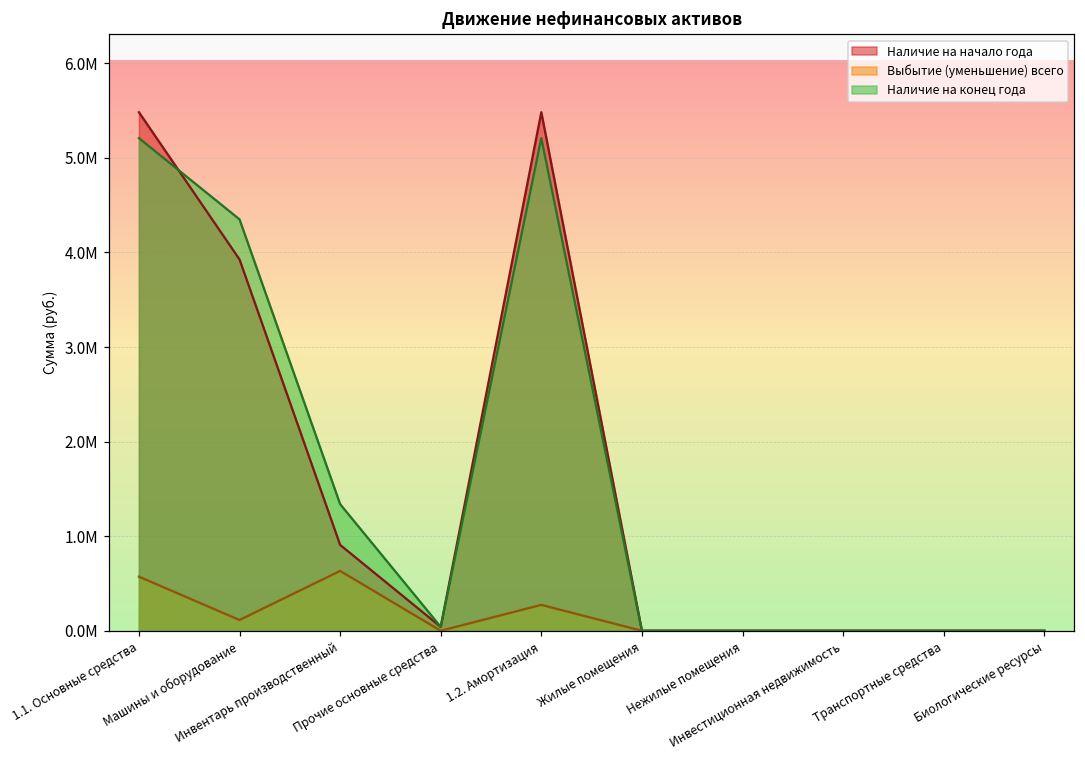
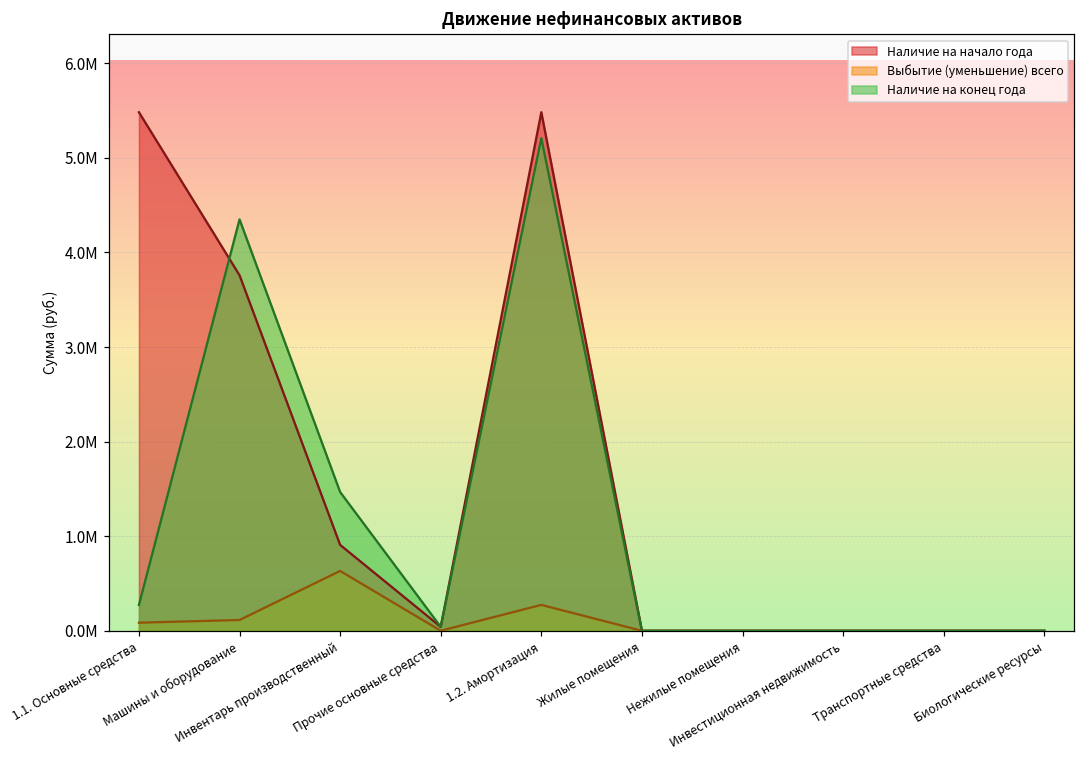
  {
    "Наличие на начало года": {
      "1.1. Основные средства": 5500000,
-     "Машины и оборудование": 3900000,
+     "Машины и оборудование": 3800000,
      "Инвентарь производственный": 900000,
      "1.2. Амортизация": 5500000
    },
    "Выбытие (уменьшение) всего": {
-     "1.1. Основные средства": 600000,
+     "1.1. Основные средства": 100000,
      "Машины и оборудование": 100000,
      "Инвентарь производственный": 600000,
      "Прочие основные средства": 0,
      "1.2. Амортизация": 300000
    },
    "Наличие на конец года": {
-     "1.1. Основные средства": 5200000,
+     "1.1. Основные средства": 300000,
      "Машины и оборудование": 4300000,
-     "Инвентарь производственный": 1300000,
+     "Инвентарь производственный": 1500000,
      "1.2. Амортизация": 5200000
    }
  }
